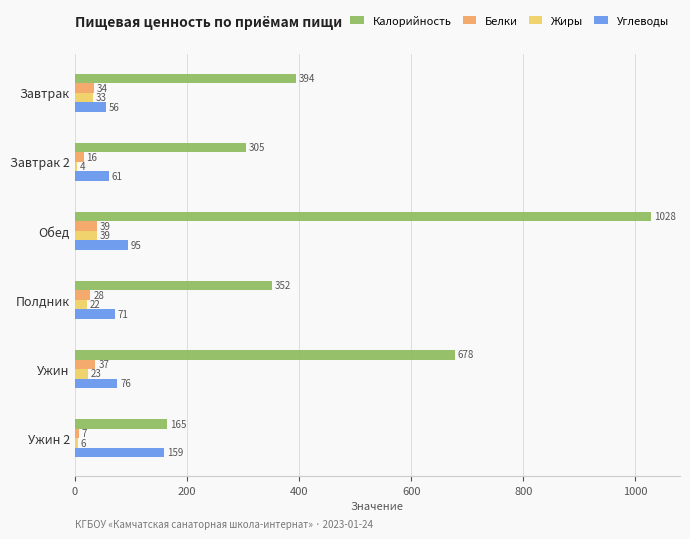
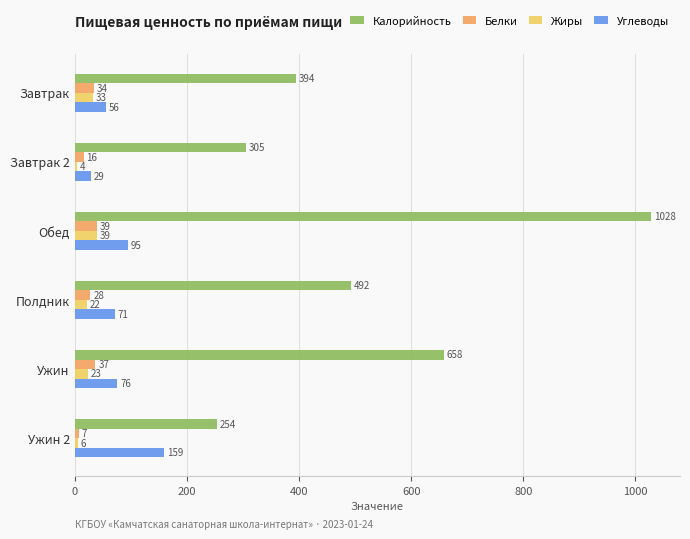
  {
    "Калорийность": {
      "Завтрак": 394,
      "Завтрак 2": 305,
      "Обед": 1028,
-     "Полдник": 352,
-     "Ужин": 678,
-     "Ужин 2": 165
+     "Полдник": 492,
+     "Ужин": 658,
+     "Ужин 2": 254
    },
    "Углеводы": {
      "Завтрак": 56,
-     "Завтрак 2": 61,
+     "Завтрак 2": 29,
      "Обед": 95,
      "Полдник": 71,
      "Ужин": 76,
      "Ужин 2": 159
    }
  }
